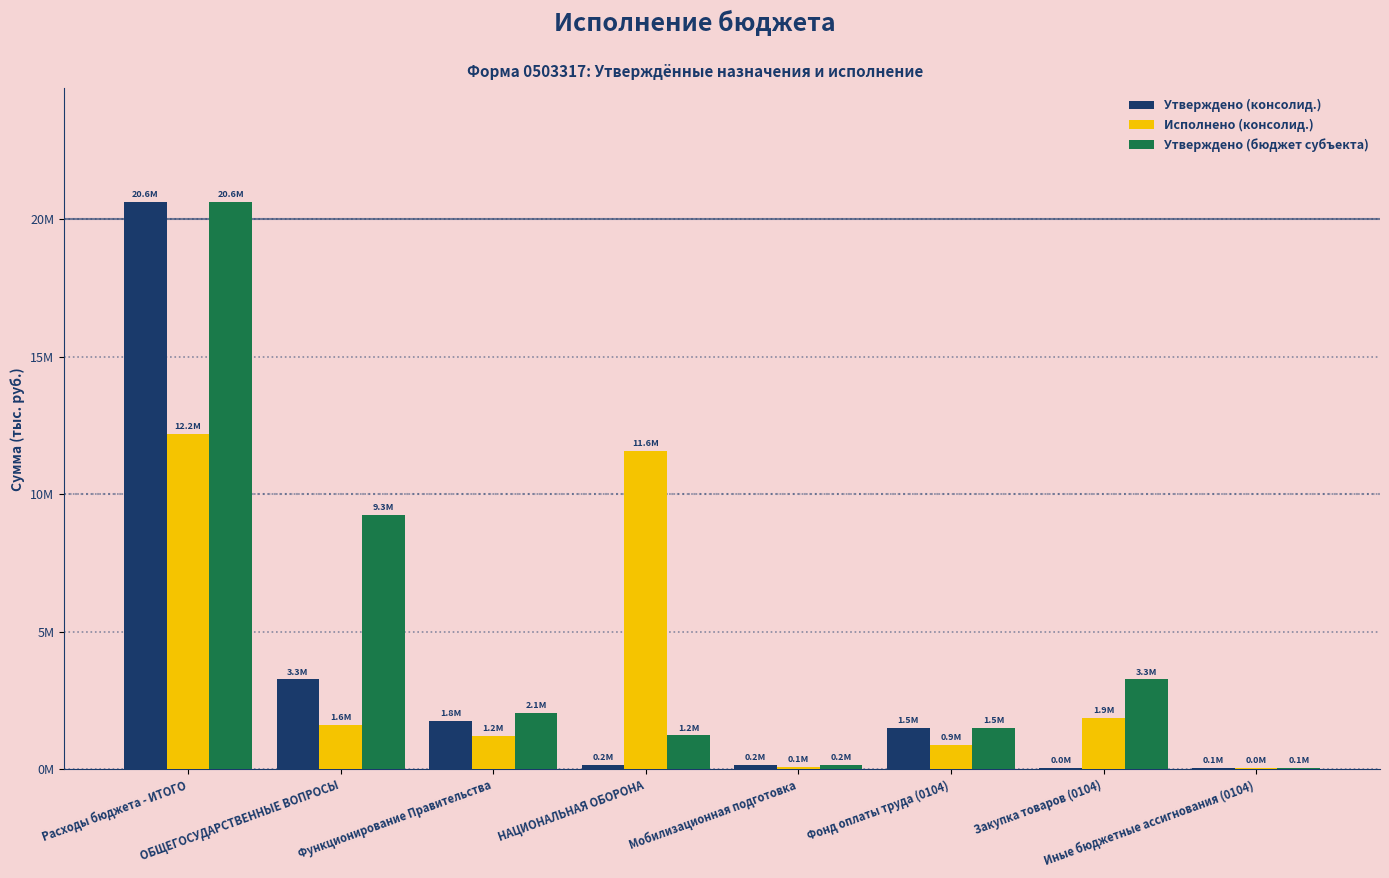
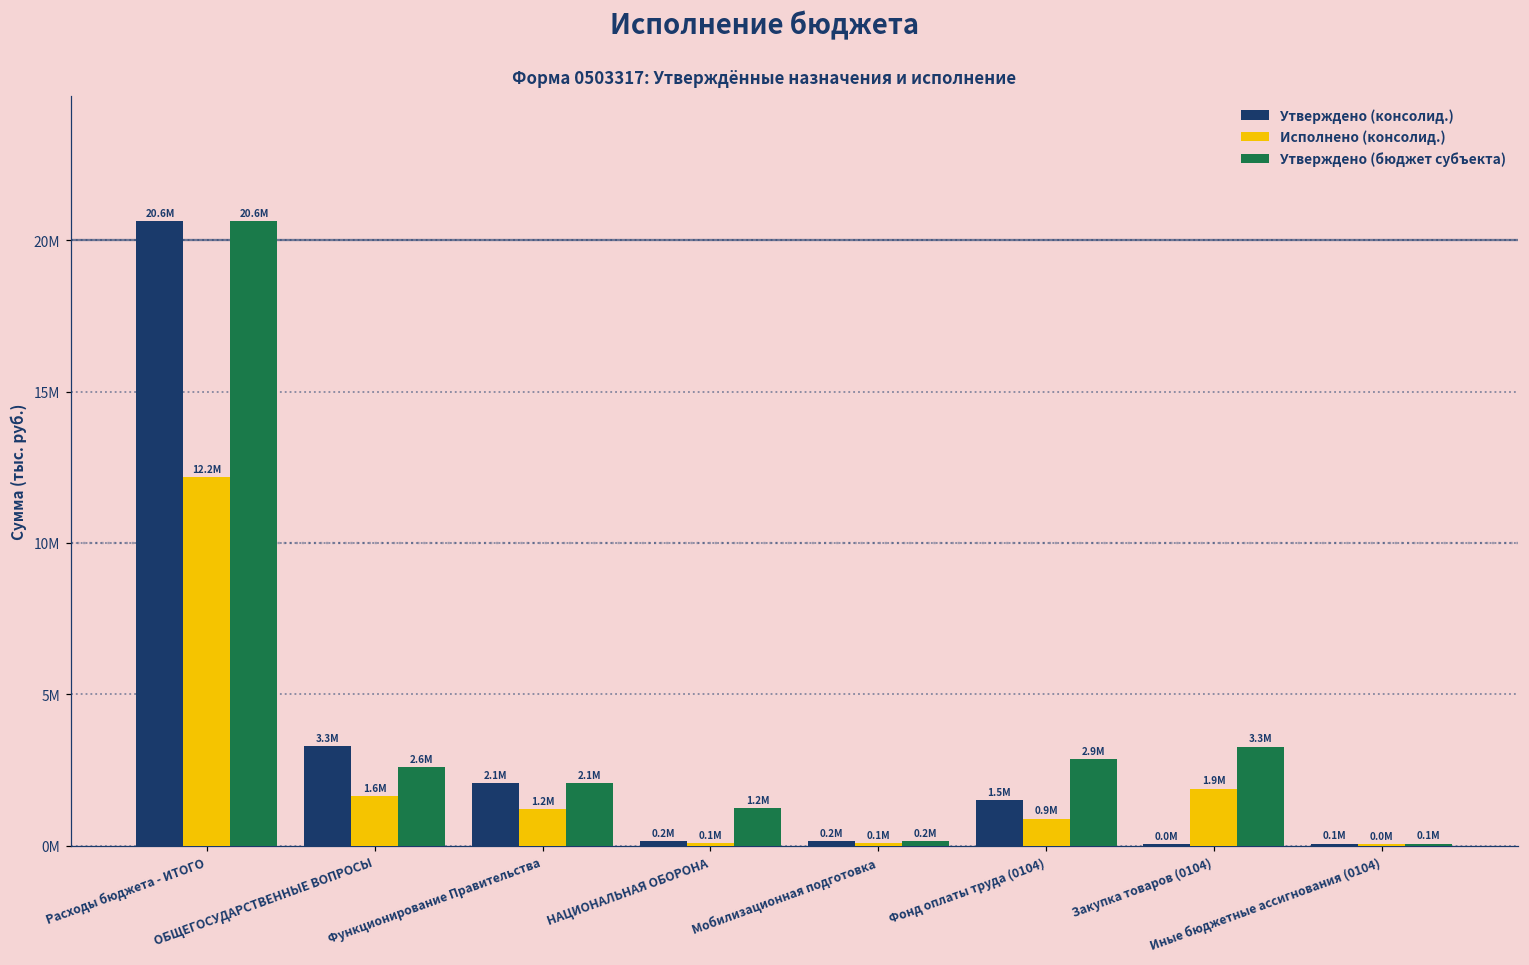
  {
    "Утверждено (консолид.)": {
      "Расходы бюджета - ИТОГО": "20.6M",
      "ОБЩЕГОСУДАРСТВЕННЫЕ ВОПРОСЫ": "3.3M",
-     "Функционирование Правительства": "1.8M",
+     "Функционирование Правительства": "2.1M",
      "НАЦИОНАЛЬНАЯ ОБОРОНА": "0.2M",
      "Мобилизационная подготовка": "0.2M",
      "Фонд оплаты труда (0104)": "1.5M",
      "Иные бюджетные ассигнования (0104)": "0.1M"
    },
    "Исполнено (консолид.)": {
      "Расходы бюджета - ИТОГО": "12.2M",
      "ОБЩЕГОСУДАРСТВЕННЫЕ ВОПРОСЫ": "1.6M",
      "Функционирование Правительства": "1.2M",
-     "НАЦИОНАЛЬНАЯ ОБОРОНА": "11.6M",
+     "НАЦИОНАЛЬНАЯ ОБОРОНА": "0.1M",
      "Мобилизационная подготовка": "0.1M",
      "Фонд оплаты труда (0104)": "0.9M",
      "Закупка товаров (0104)": "1.9M"
    },
    "Утверждено (бюджет субъекта)": {
      "Расходы бюджета - ИТОГО": "20.6M",
-     "ОБЩЕГОСУДАРСТВЕННЫЕ ВОПРОСЫ": "9.3M",
+     "ОБЩЕГОСУДАРСТВЕННЫЕ ВОПРОСЫ": "2.6M",
      "Функционирование Правительства": "2.1M",
      "НАЦИОНАЛЬНАЯ ОБОРОНА": "1.2M",
      "Мобилизационная подготовка": "0.2M",
-     "Фонд оплаты труда (0104)": "1.5M",
+     "Фонд оплаты труда (0104)": "2.9M",
      "Закупка товаров (0104)": "3.3M",
      "Иные бюджетные ассигнования (0104)": "0.1M"
    }
  }
